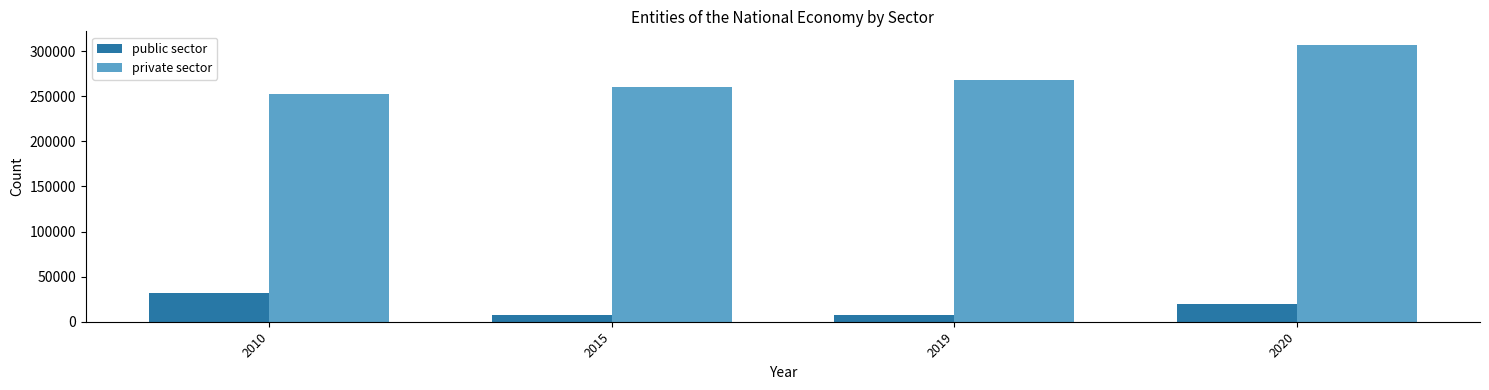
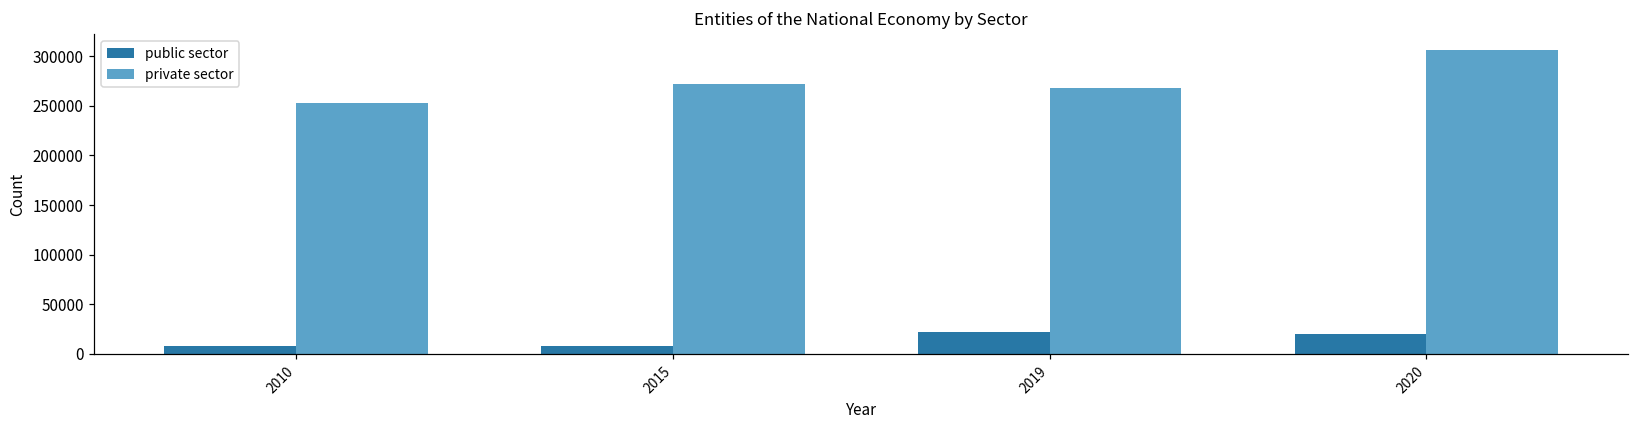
  {
    "public sector": {
-     "2010": 30000,
+     "2010": 10000,
      "2015": 10000,
-     "2019": 10000,
+     "2019": 20000,
      "2020": 20000
    },
    "private sector": {
      "2010": 250000,
-     "2015": 260000,
+     "2015": 270000,
      "2019": 270000,
      "2020": 310000
    }
  }
